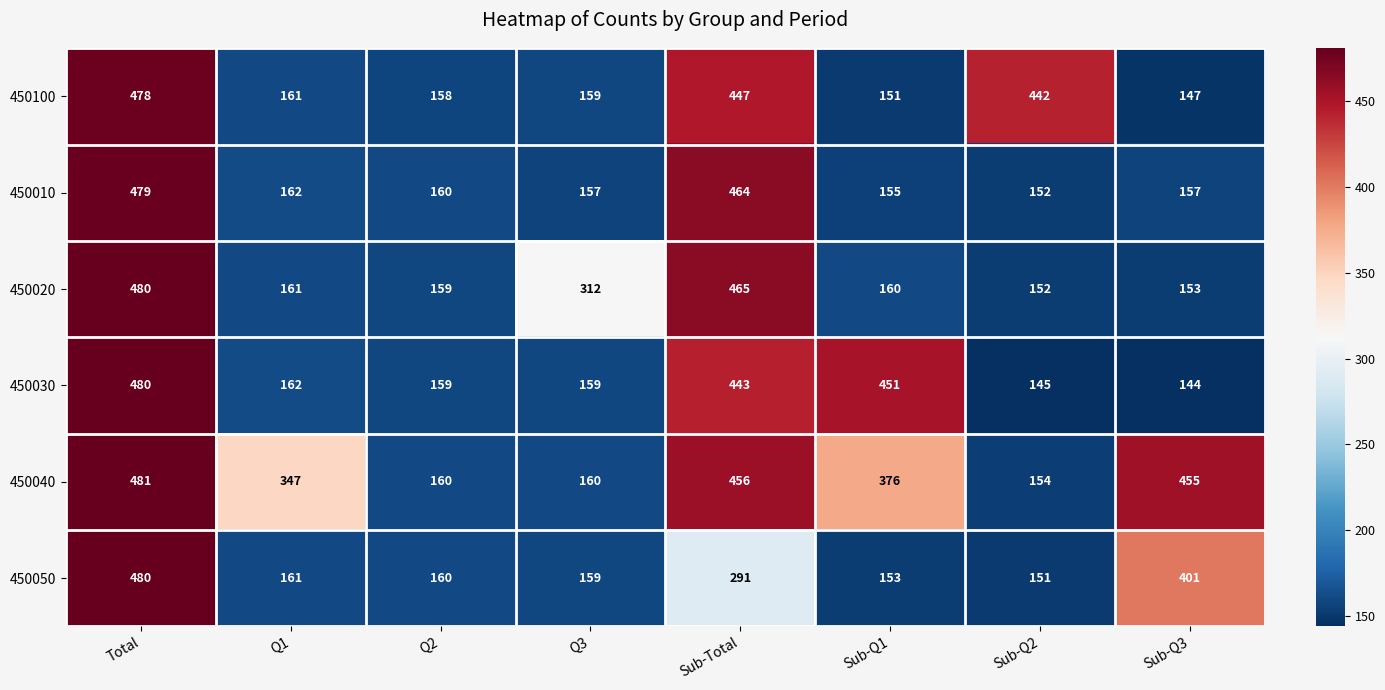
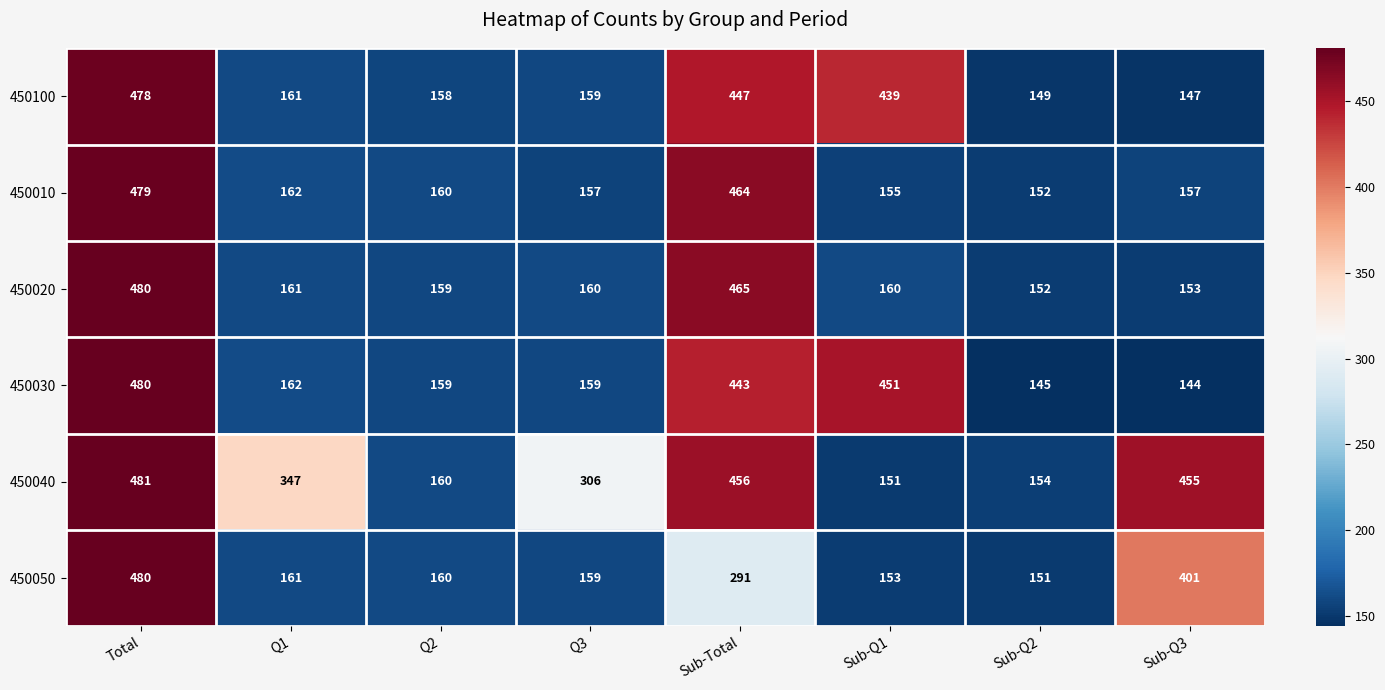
  {
    "450100": {
      "Total": 478,
      "Q1": 161,
      "Q2": 158,
      "Q3": 159,
      "Sub-Total": 447,
-     "Sub-Q1": 151,
-     "Sub-Q2": 442,
+     "Sub-Q1": 439,
+     "Sub-Q2": 149,
      "Sub-Q3": 147
    },
    "450010": {
      "Total": 479,
      "Q1": 162,
      "Q2": 160,
      "Q3": 157,
      "Sub-Total": 464,
      "Sub-Q1": 155,
      "Sub-Q2": 152,
      "Sub-Q3": 157
    },
    "450020": {
      "Total": 480,
      "Q1": 161,
      "Q2": 159,
-     "Q3": 312,
+     "Q3": 160,
      "Sub-Total": 465,
      "Sub-Q1": 160,
      "Sub-Q2": 152,
      "Sub-Q3": 153
    },
    "450030": {
      "Total": 480,
      "Q1": 162,
      "Q2": 159,
      "Q3": 159,
      "Sub-Total": 443,
      "Sub-Q1": 451,
      "Sub-Q2": 145,
      "Sub-Q3": 144
    },
    "450040": {
      "Total": 481,
      "Q1": 347,
      "Q2": 160,
-     "Q3": 160,
+     "Q3": 306,
      "Sub-Total": 456,
-     "Sub-Q1": 376,
+     "Sub-Q1": 151,
      "Sub-Q2": 154,
      "Sub-Q3": 455
    },
    "450050": {
      "Total": 480,
      "Q1": 161,
      "Q2": 160,
      "Q3": 159,
      "Sub-Total": 291,
      "Sub-Q1": 153,
      "Sub-Q2": 151,
      "Sub-Q3": 401
    }
  }
